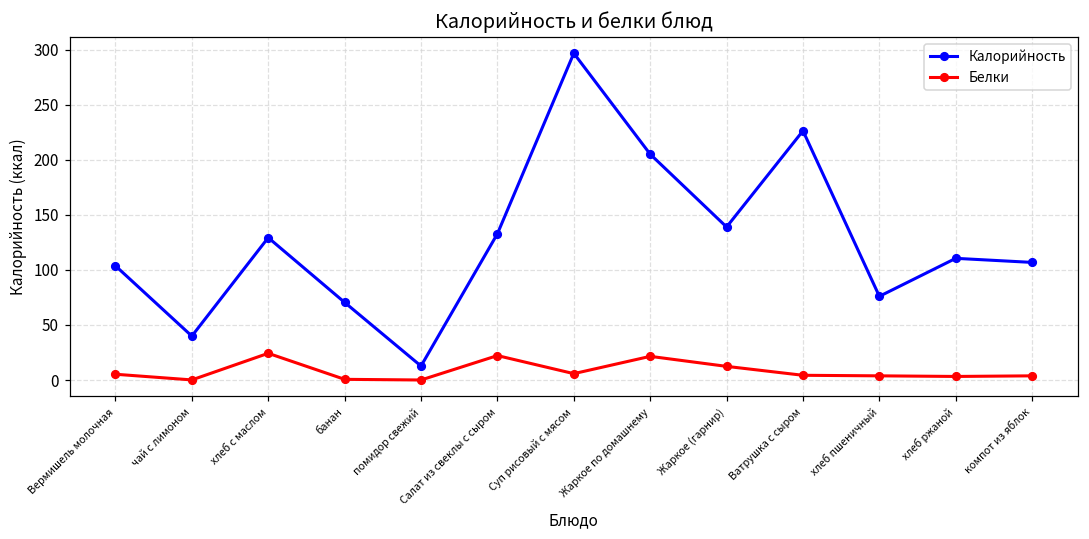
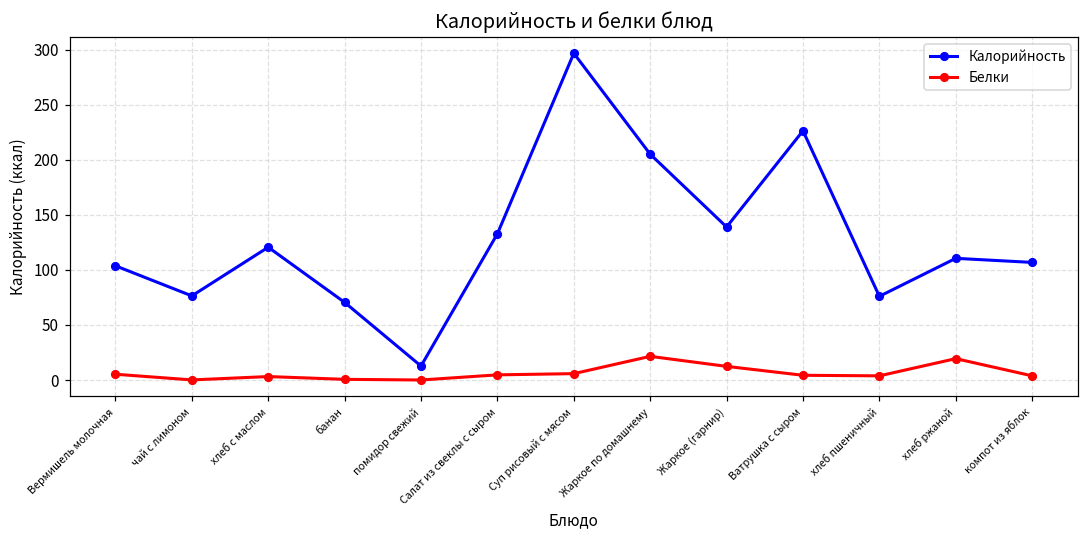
  {
    "Калорийность": {
      "Вермишель молочная": 104,
-     "чай с лимоном": 40,
-     "хлеб с маслом": 129,
+     "чай с лимоном": 76,
+     "хлеб с маслом": 121,
      "банан": 71,
      "помидор свежий": 13,
      "Салат из свеклы с сыром": 133,
      "Суп рисовый с мясом": 297,
      "Жаркое по домашнему": 205,
      "Жаркое (гарнир)": 139,
      "Ватрушка с сыром": 226,
      "хлеб пшеничный": 76,
      "хлеб ржаной": 111,
      "компот из яблок": 107
    },
    "Белки": {
      "Вермишель молочная": 5,
      "чай с лимоном": 0,
-     "хлеб с маслом": 24,
+     "хлеб с маслом": 3,
      "банан": 1,
      "помидор свежий": 0,
-     "Салат из свеклы с сыром": 22,
+     "Салат из свеклы с сыром": 5,
      "Суп рисовый с мясом": 6,
      "Жаркое по домашнему": 22,
      "Жаркое (гарнир)": 12,
      "Ватрушка с сыром": 4,
      "хлеб пшеничный": 4,
-     "хлеб ржаной": 3,
+     "хлеб ржаной": 19,
      "компот из яблок": 4
    }
  }
